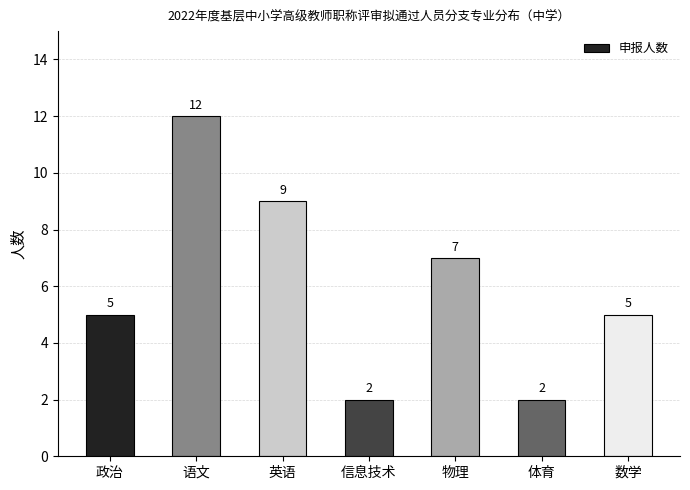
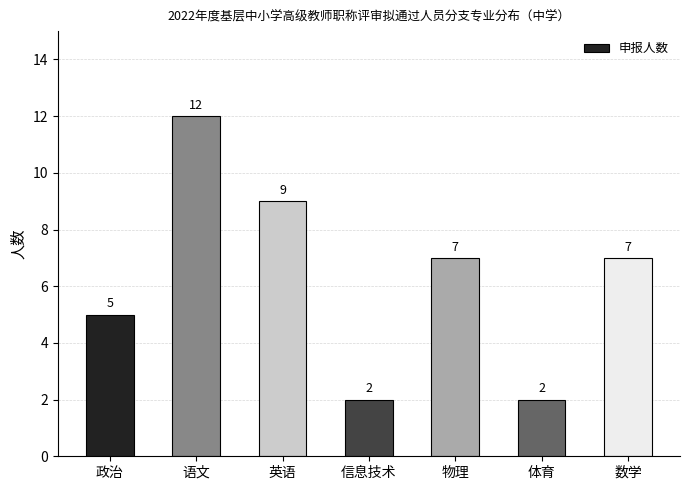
  {
    "政治": 5,
    "语文": 12,
    "英语": 9,
    "信息技术": 2,
    "物理": 7,
    "体育": 2,
-   "数学": 5
+   "数学": 7
  }
